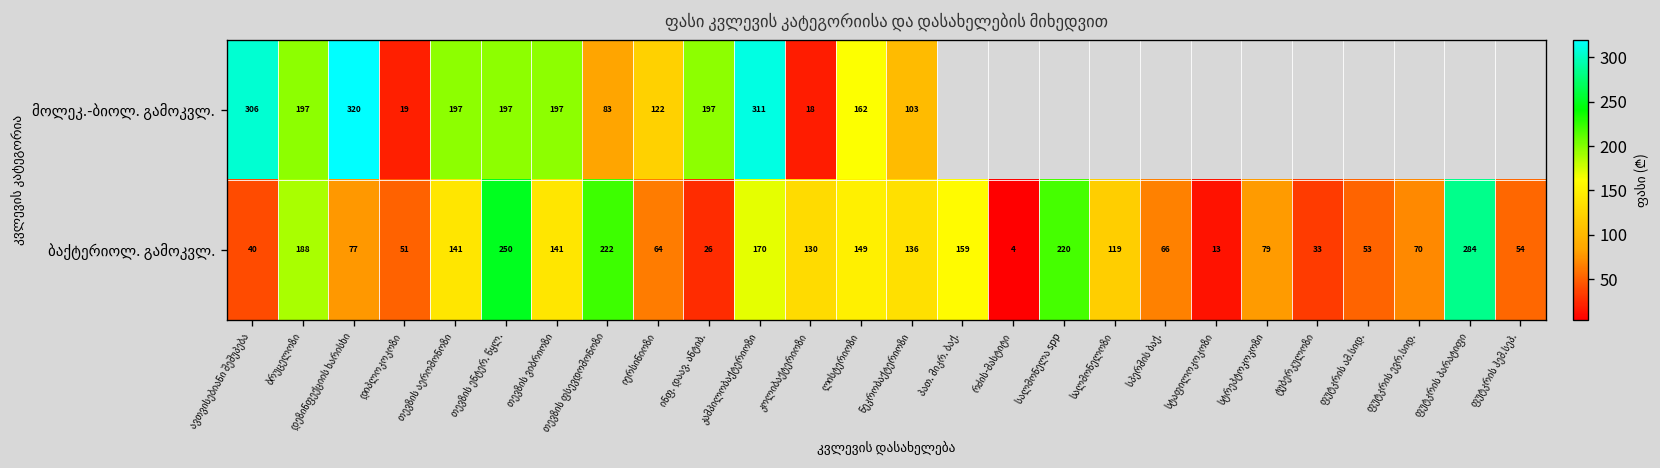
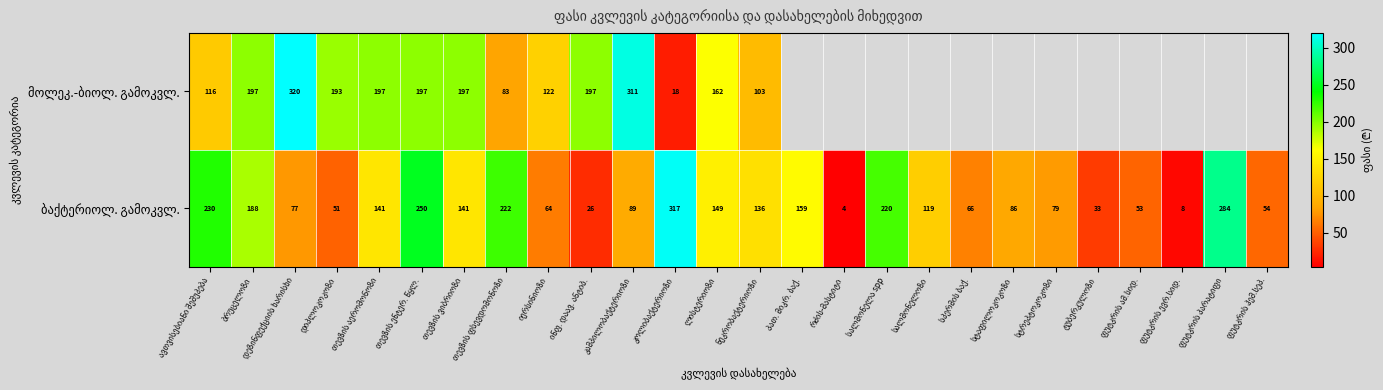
  {
    "მოლეკ.-ბიოლ. გამოკვლ.": {
-     "ავთვისებიანი შეშუპება": 306,
+     "ავთვისებიანი შეშუპება": 116,
      "ბრუცელოზი": 197,
      "დეზინფექციის ხარისხი": 320,
-     "დიპლოკოკოზი": 19,
+     "დიპლოკოკოზი": 193,
      "თევზის აერომონოზი": 197,
      "თევზის ენტერ. წყლ.": 197,
      "თევზის ვიბრიოზი": 197,
      "თევზის ფსევდომონოზი": 83,
      "იერსინიოზი": 122,
      "ინფ. დაავ. ანტიბ.": 197,
      "კამპილობაქტერიოზი": 311,
      "კოლიბაქტერიოზი": 18,
      "ლისტერიოზი": 162,
      "ნეკრობაქტერიოზი": 103
    },
    "ბაქტერიოლ. გამოკვლ.": {
-     "ავთვისებიანი შეშუპება": 40,
+     "ავთვისებიანი შეშუპება": 230,
      "ბრუცელოზი": 188,
      "დეზინფექციის ხარისხი": 77,
      "დიპლოკოკოზი": 51,
      "თევზის აერომონოზი": 141,
      "თევზის ენტერ. წყლ.": 250,
      "თევზის ვიბრიოზი": 141,
      "თევზის ფსევდომონოზი": 222,
      "იერსინიოზი": 64,
      "ინფ. დაავ. ანტიბ.": 26,
-     "კამპილობაქტერიოზი": 170,
-     "კოლიბაქტერიოზი": 130,
+     "კამპილობაქტერიოზი": 89,
+     "კოლიბაქტერიოზი": 317,
      "ლისტერიოზი": 149,
      "ნეკრობაქტერიოზი": 136,
      "პათ. მიკრ. ბაქ.": 159,
      "რძის-მასტიტი": 4,
      "სალმონელა spp": 220,
      "სალმონელოზი": 119,
      "სპერმის ბაქ.": 66,
-     "სტაფილოკოკოზი": 13,
+     "სტაფილოკოკოზი": 86,
      "სტრეპტოკოკოზი": 79,
      "ტუბერკულოზი": 33,
      "ფუტკრის ამ.სიდ.": 53,
-     "ფუტკრის ევრ.სიდ.": 70,
+     "ფუტკრის ევრ.სიდ.": 8,
      "ფუტკრის პარატიფი": 284,
      "ფუტკრის ჰემ.სეპ.": 54
    }
  }
